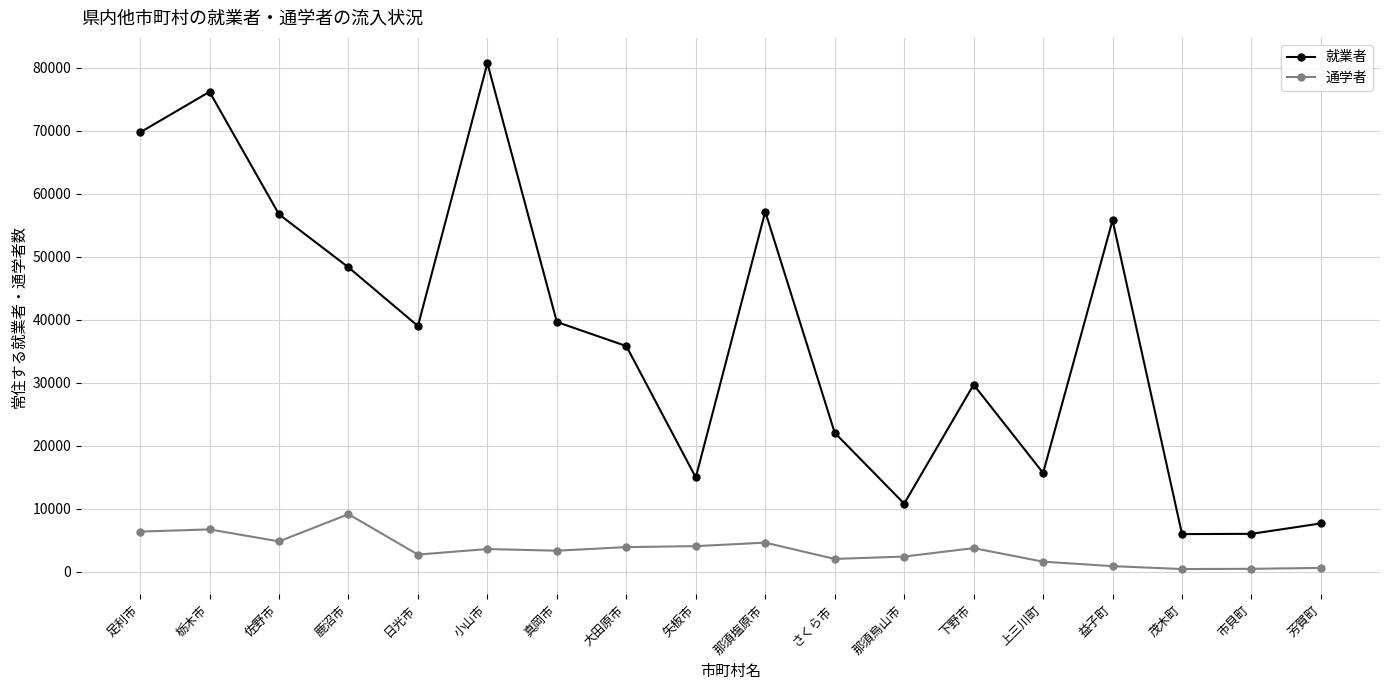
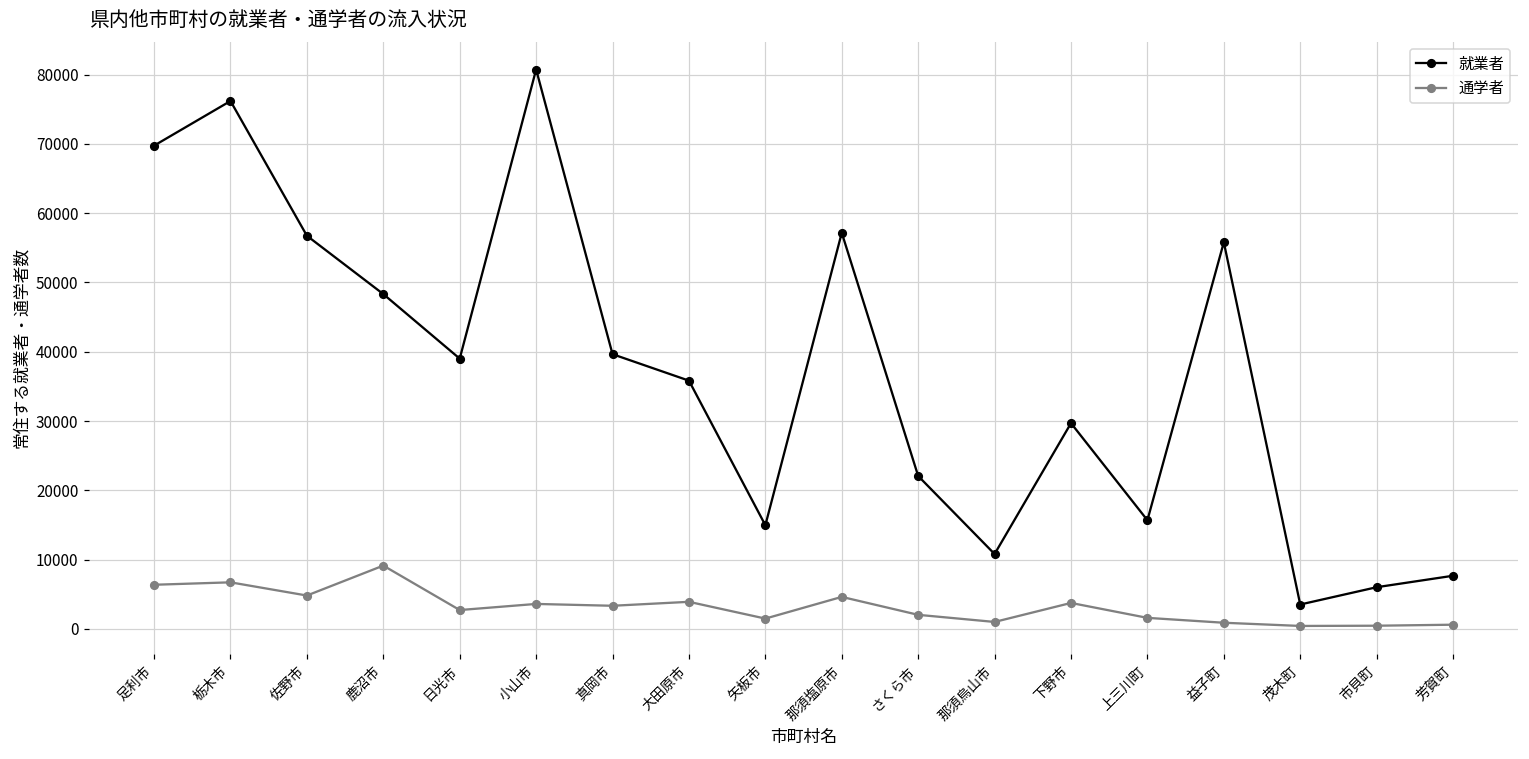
  {
    "就業者": {
      "足利市": 70000,
      "栃木市": 76000,
      "佐野市": 57000,
      "鹿沼市": 48000,
      "日光市": 39000,
      "小山市": 81000,
      "真岡市": 40000,
      "大田原市": 36000,
      "矢板市": 15000,
      "那須塩原市": 57000,
      "さくら市": 22000,
      "那須烏山市": 11000,
      "下野市": 30000,
      "上三川町": 16000,
      "益子町": 56000,
-     "茂木町": 6000,
+     "茂木町": 4000,
      "市貝町": 6000,
      "芳賀町": 8000
    },
    "通学者": {
      "足利市": 6000,
      "栃木市": 7000,
      "佐野市": 5000,
      "鹿沼市": 9000,
      "日光市": 3000,
      "小山市": 4000,
      "真岡市": 3000,
      "大田原市": 4000,
-     "矢板市": 4000,
+     "矢板市": 1000,
      "那須塩原市": 5000,
      "さくら市": 2000,
-     "那須烏山市": 2000,
+     "那須烏山市": 1000,
      "下野市": 4000,
      "上三川町": 2000,
      "益子町": 1000,
      "茂木町": 0,
      "市貝町": 0,
      "芳賀町": 1000
    }
  }
